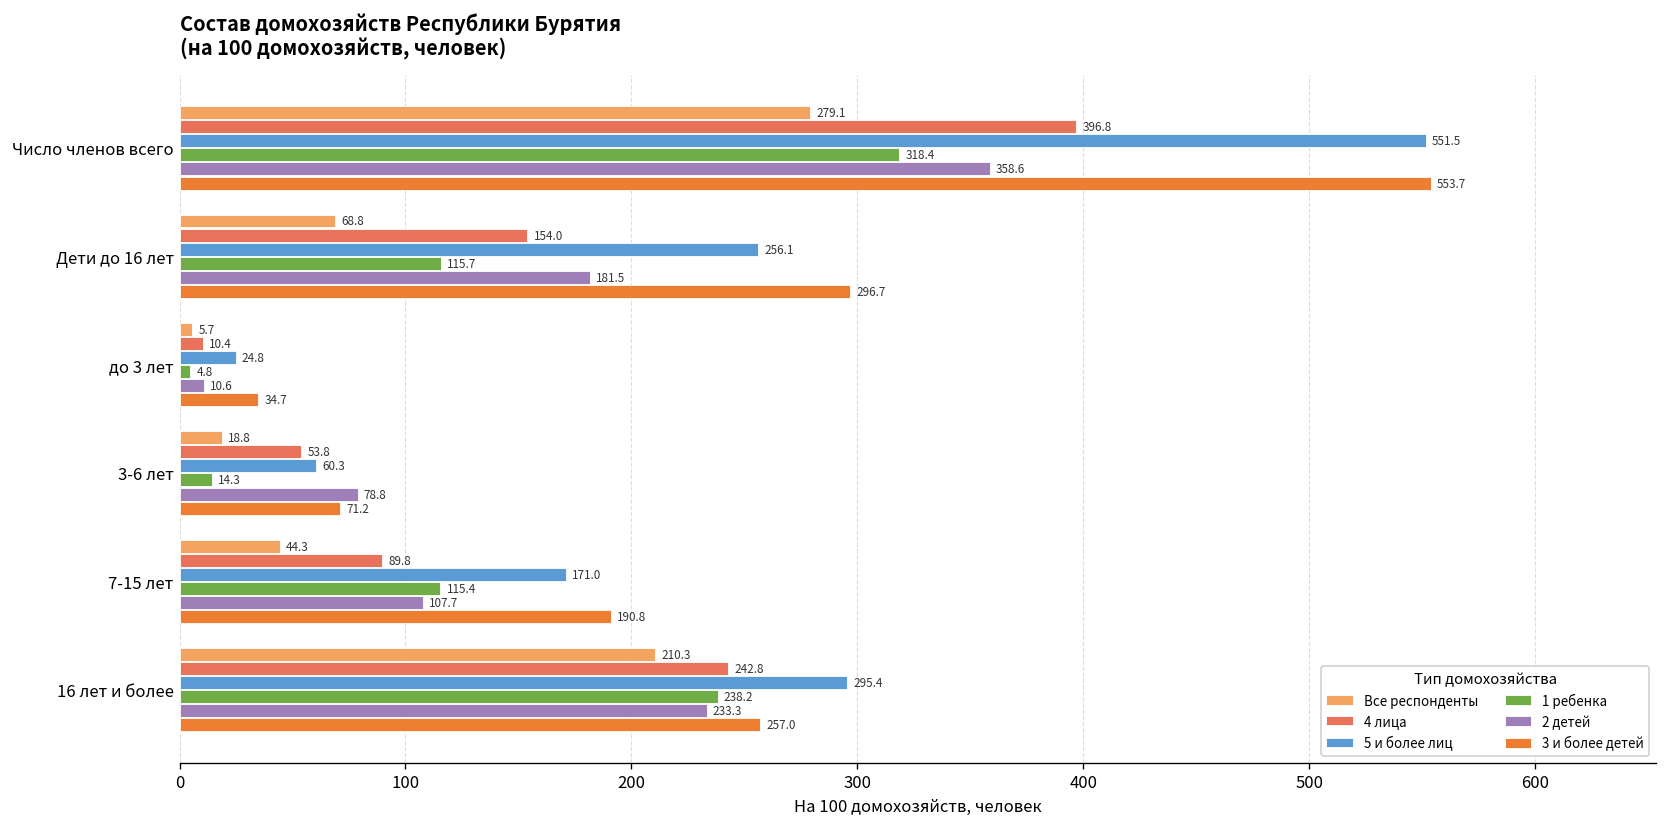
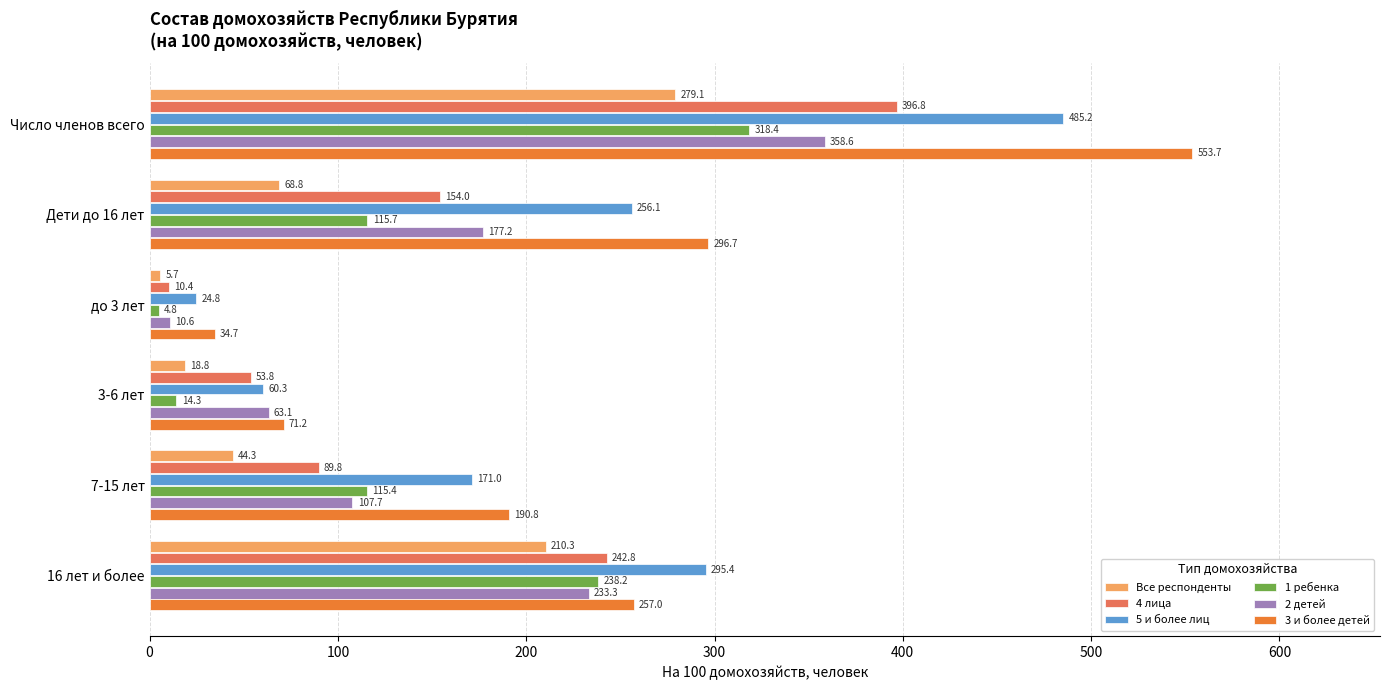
  {
    "5 и более лиц": {
-     "Число членов всего": 551.5,
+     "Число членов всего": 485.2,
      "Дети до 16 лет": 256.1,
      "до 3 лет": 24.8,
      "3-6 лет": 60.3,
      "7-15 лет": 171.0,
      "16 лет и более": 295.4
    },
    "1 ребенка": {
      "Число членов всего": 318.4,
      "Дети до 16 лет": 115.7,
      "до 3 лет": 4.8,
      "3-6 лет": 14.3,
      "7-15 лет": 115.4,
      "16 лет и более": 238.2
    },
    "2 детей": {
      "Число членов всего": 358.6,
-     "Дети до 16 лет": 181.5,
+     "Дети до 16 лет": 177.2,
      "до 3 лет": 10.6,
-     "3-6 лет": 78.8,
+     "3-6 лет": 63.1,
      "7-15 лет": 107.7,
      "16 лет и более": 233.3
    }
  }
